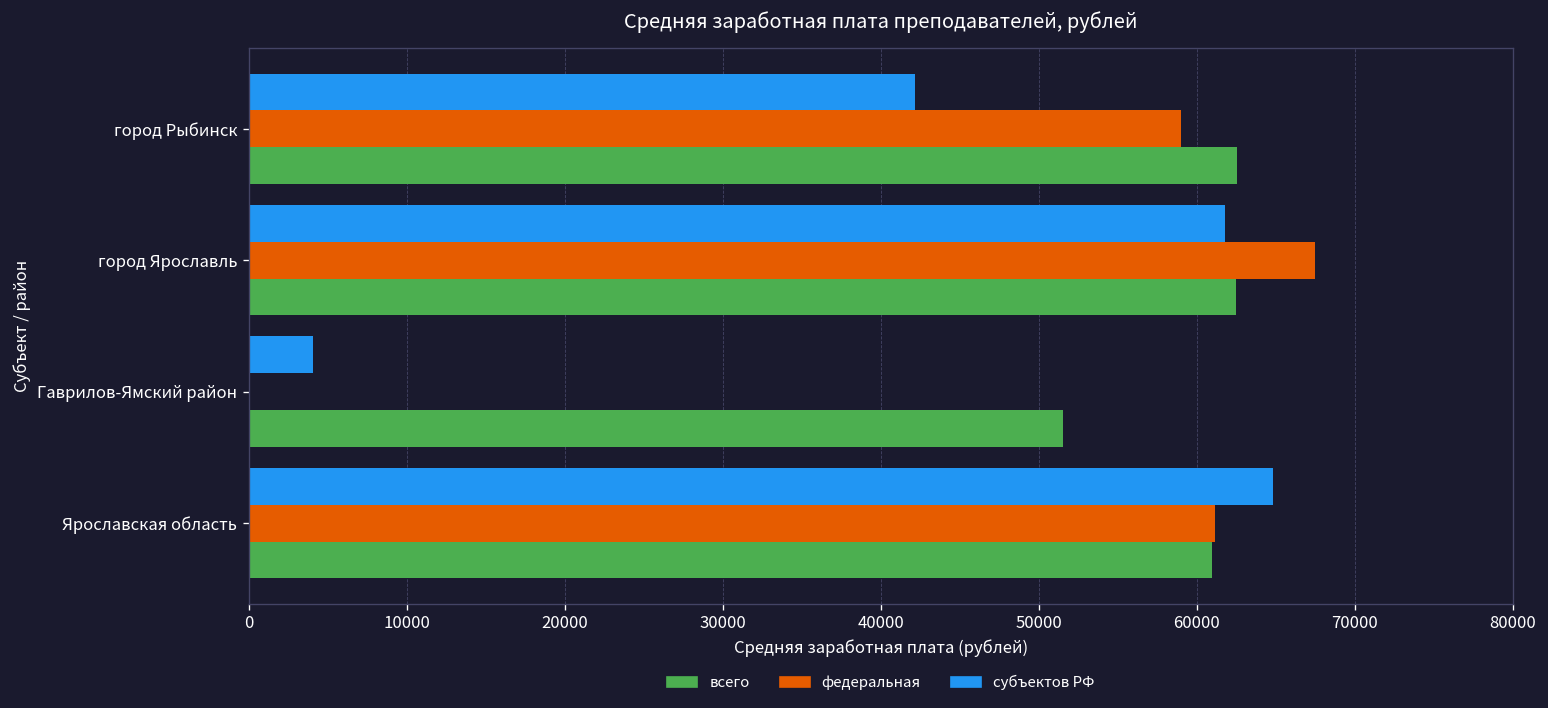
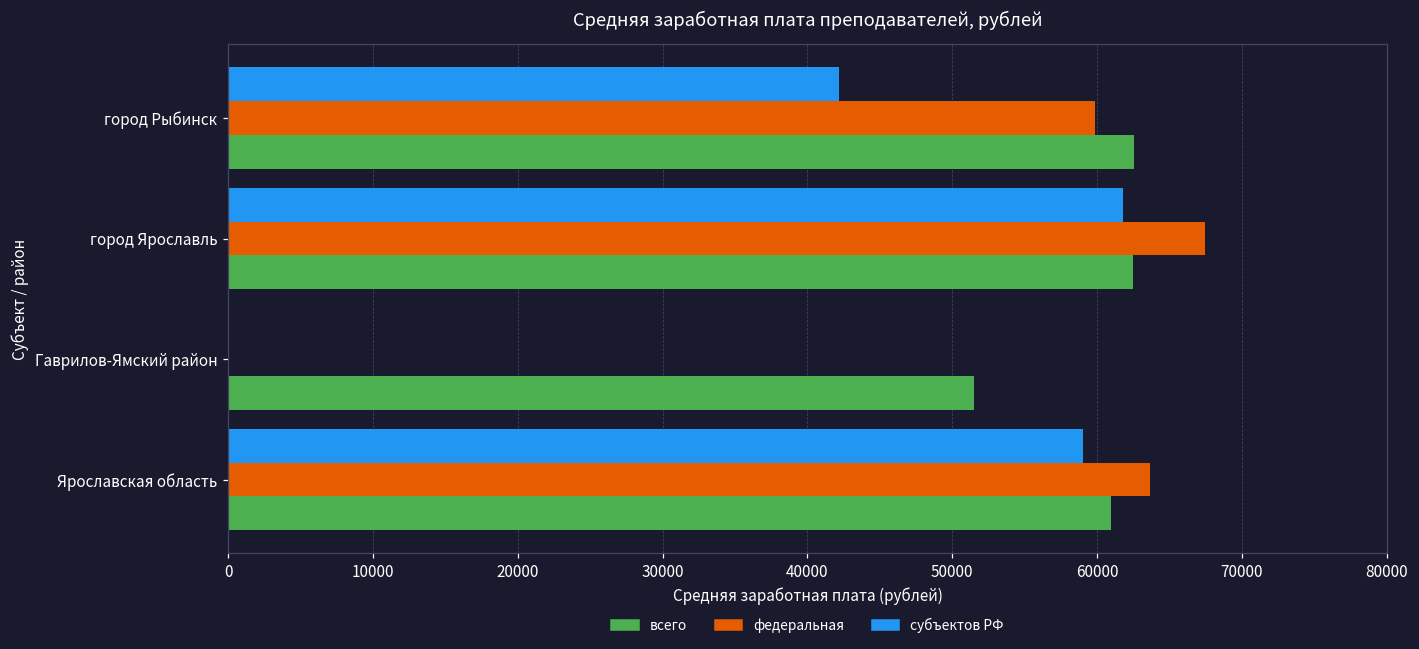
  {
    "всего": {
      "город Рыбинск": 62500,
      "город Ярославль": 62500,
      "Гаврилов-Ямский район": 51500,
      "Ярославская область": 60900
    },
    "федеральная": {
-     "город Рыбинск": 59000,
+     "город Рыбинск": 59800,
      "город Ярославль": 67500,
      "Гаврилов-Ямский район": 0,
-     "Ярославская область": 61200
+     "Ярославская область": 63700
    },
    "субъектов РФ": {
      "город Рыбинск": 42200,
      "город Ярославль": 61800,
-     "Гаврилов-Ямский район": 4100,
-     "Ярославская область": 64900
+     "Гаврилов-Ямский район": 0,
+     "Ярославская область": 59000
    }
  }
